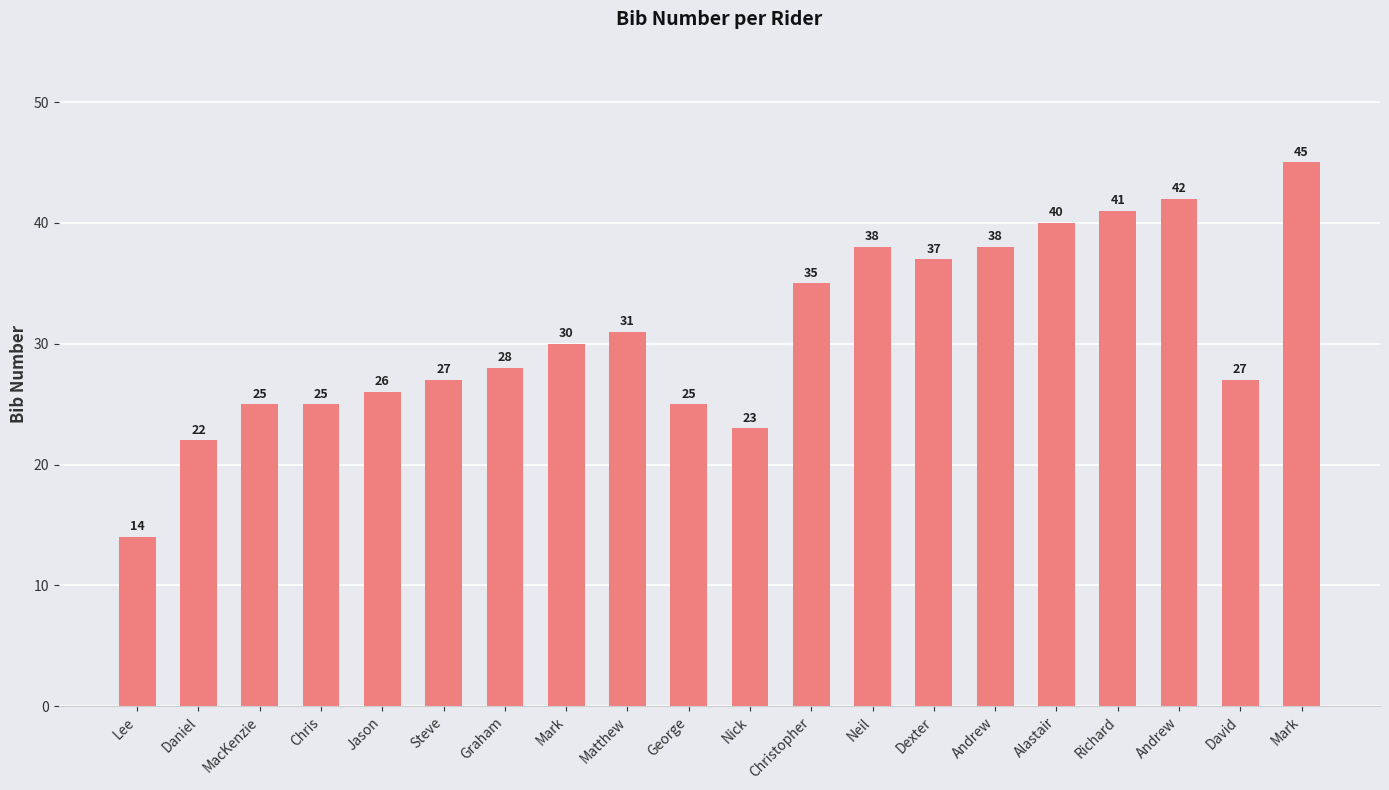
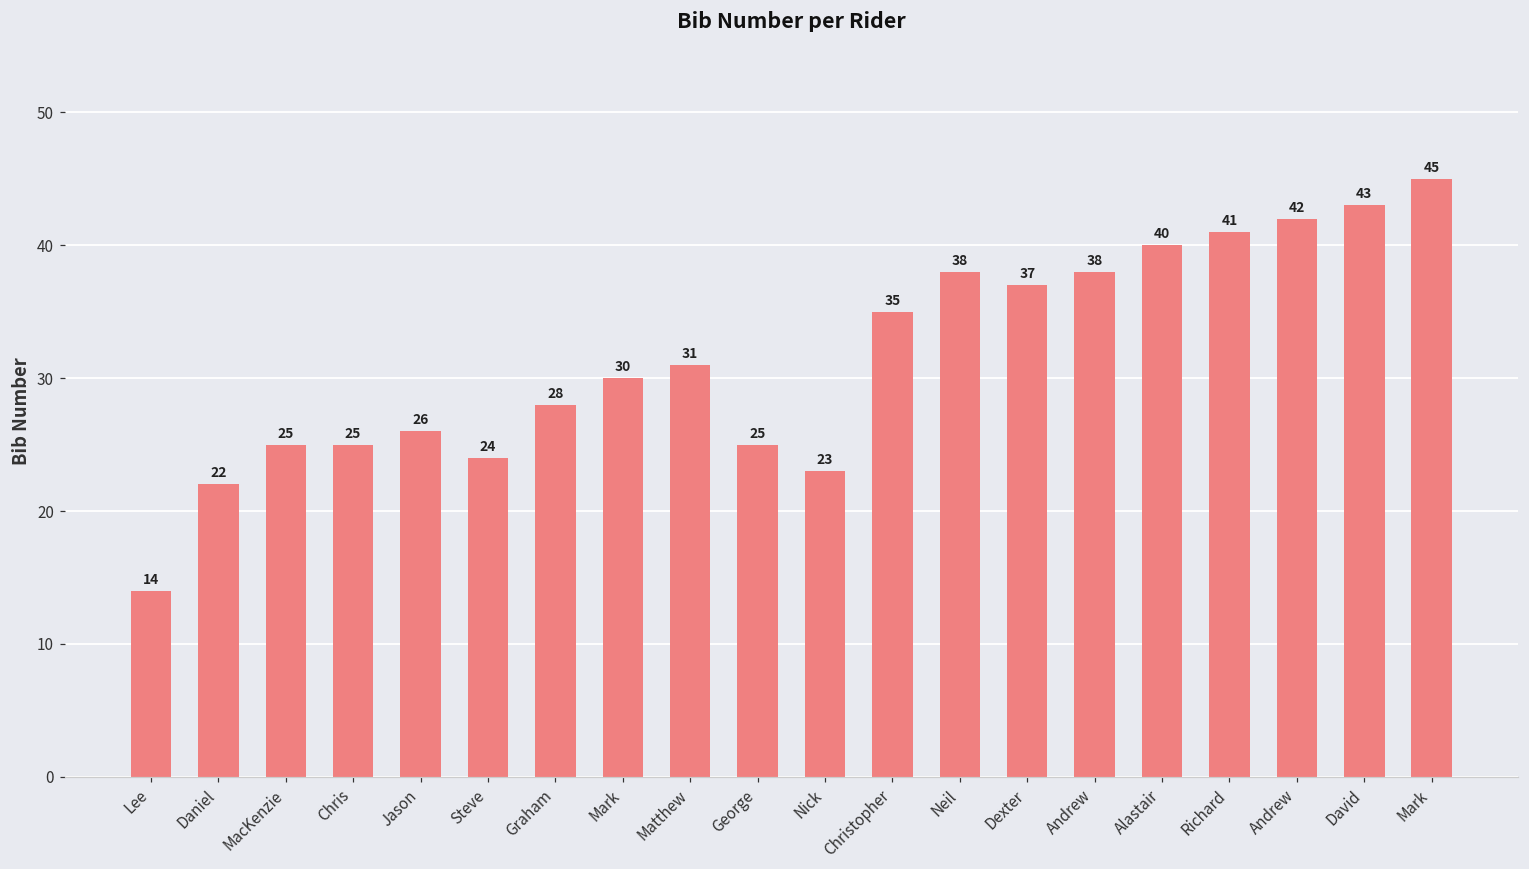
  {
    "Lee": 14,
    "Daniel": 22,
    "MacKenzie": 25,
    "Chris": 25,
    "Jason": 26,
-   "Steve": 27,
+   "Steve": 24,
    "Graham": 28,
    "Matthew": 31,
    "George": 25,
    "Nick": 23,
    "Christopher": 35,
    "Neil": 38,
    "Dexter": 37,
    "Alastair": 40,
    "Richard": 41,
-   "David": 27
+   "David": 43
  }
